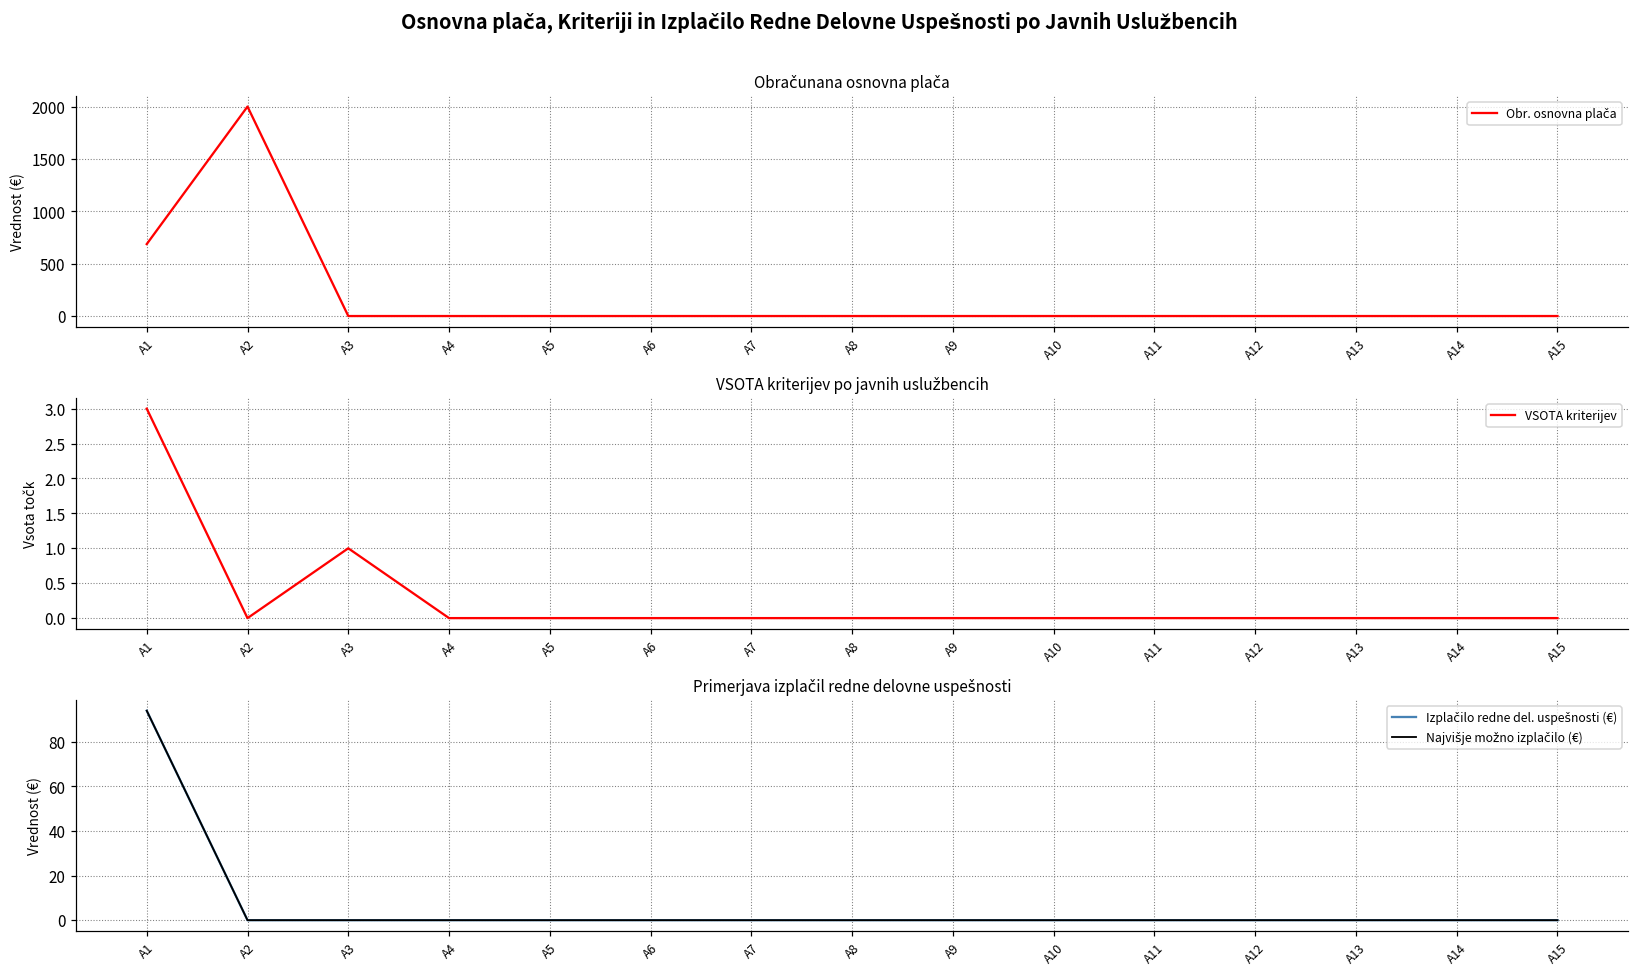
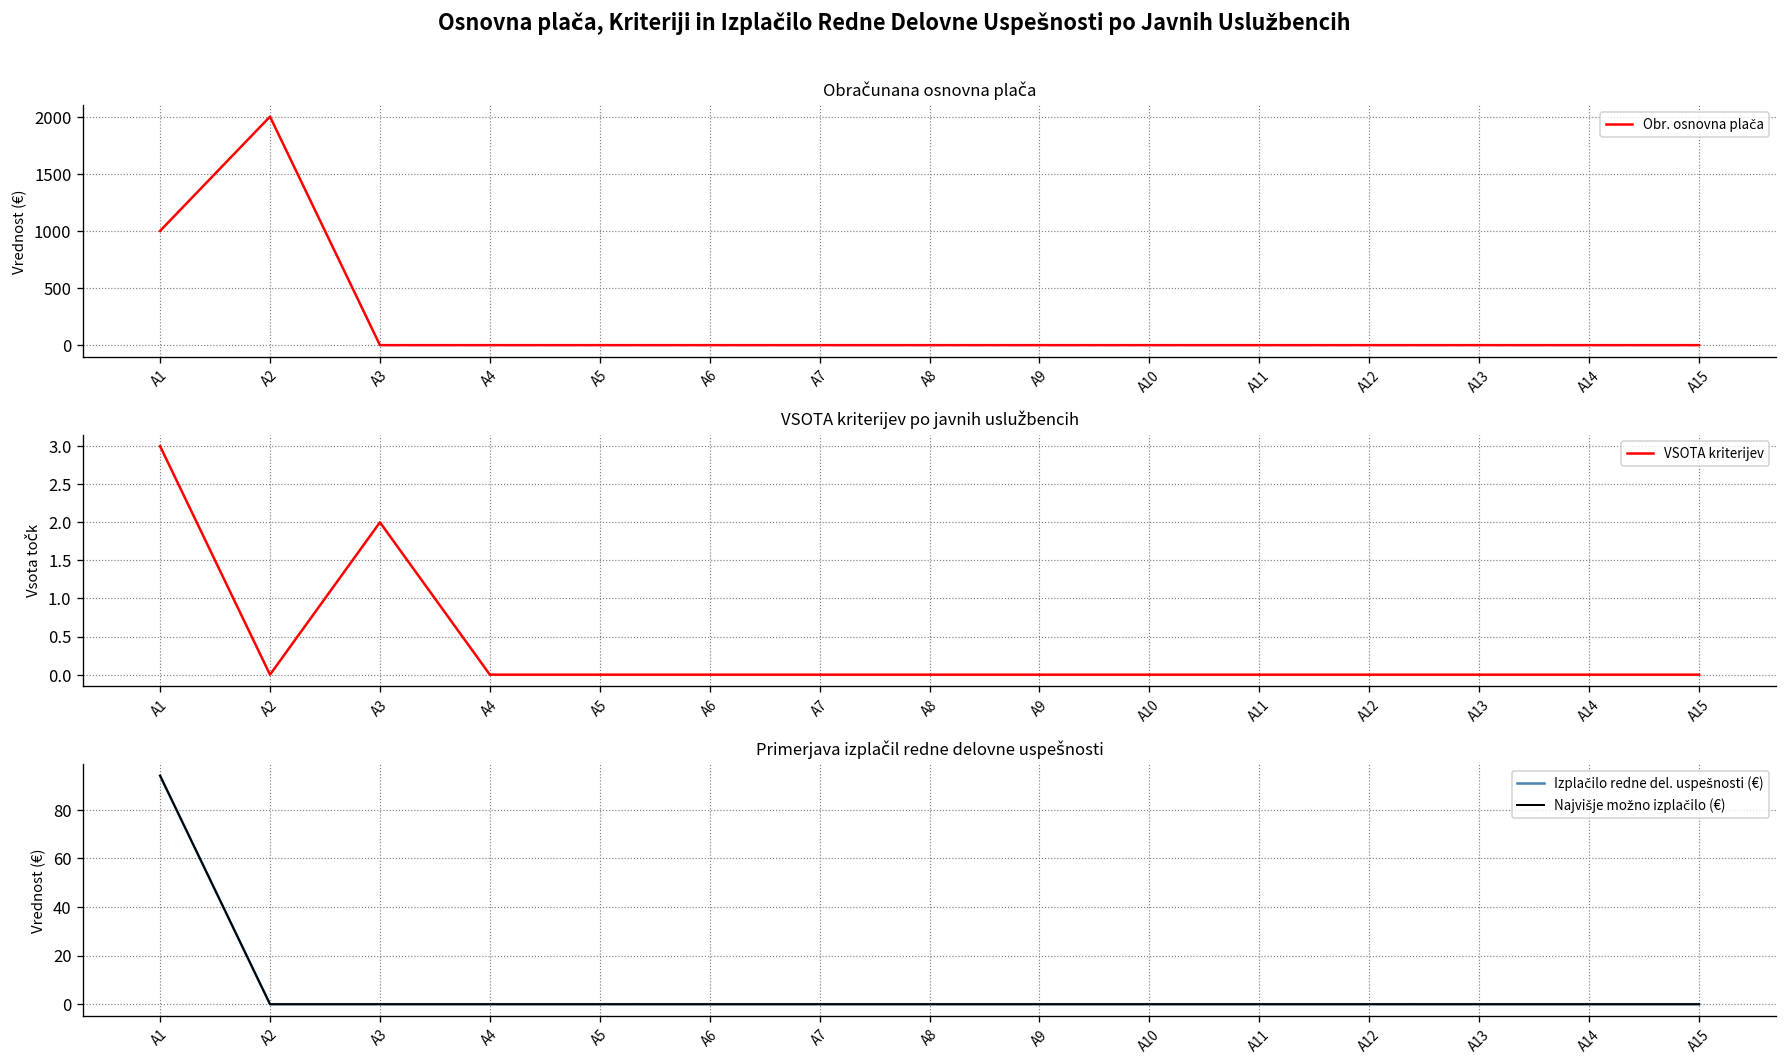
  {
    "Obračunana osnovna plača": {
-     "A1": 700,
+     "A1": 1000,
      "A2": 2000,
      "A3": 0,
      "A4": 0,
      "A5": 0,
      "A6": 0,
      "A7": 0,
      "A8": 0,
      "A9": 0,
      "A10": 0,
      "A11": 0,
      "A12": 0,
      "A13": 0,
      "A14": 0,
      "A15": 0
    },
    "VSOTA kriterijev po javnih uslužbencih": {
      "A1": 3,
      "A2": 0,
-     "A3": 1,
+     "A3": 2,
      "A4": 0,
      "A5": 0,
      "A6": 0,
      "A7": 0,
      "A8": 0,
      "A9": 0,
      "A10": 0,
      "A11": 0,
      "A12": 0,
      "A13": 0,
      "A14": 0,
      "A15": 0
    },
    "Primerjava izplačil redne delovne uspešnosti": {
      "A1": 94,
      "A2": 0,
      "A3": 0,
      "A4": 0,
      "A5": 0,
      "A6": 0,
      "A7": 0,
      "A8": 0,
      "A9": 0,
      "A10": 0,
      "A11": 0,
      "A12": 0,
      "A13": 0,
      "A14": 0,
      "A15": 0
    }
  }
